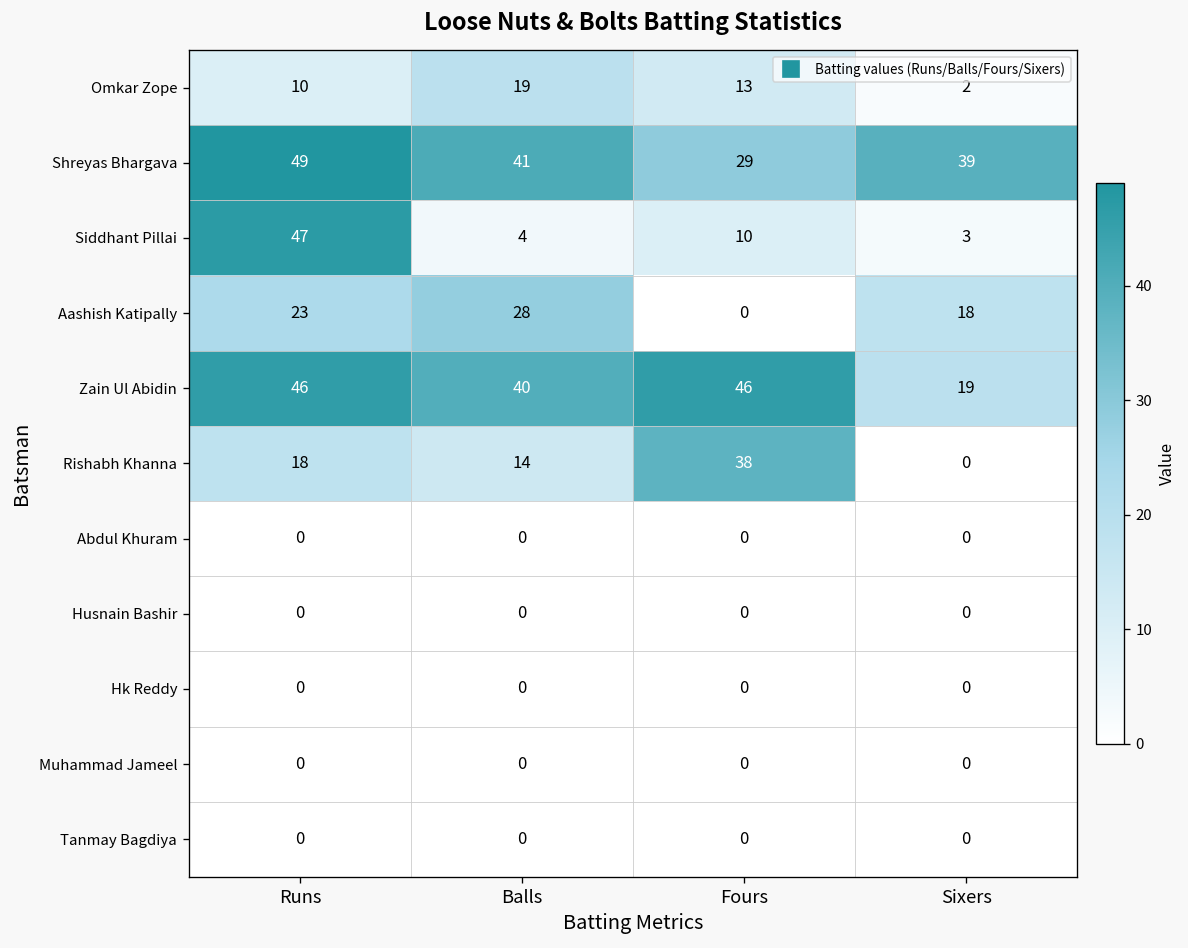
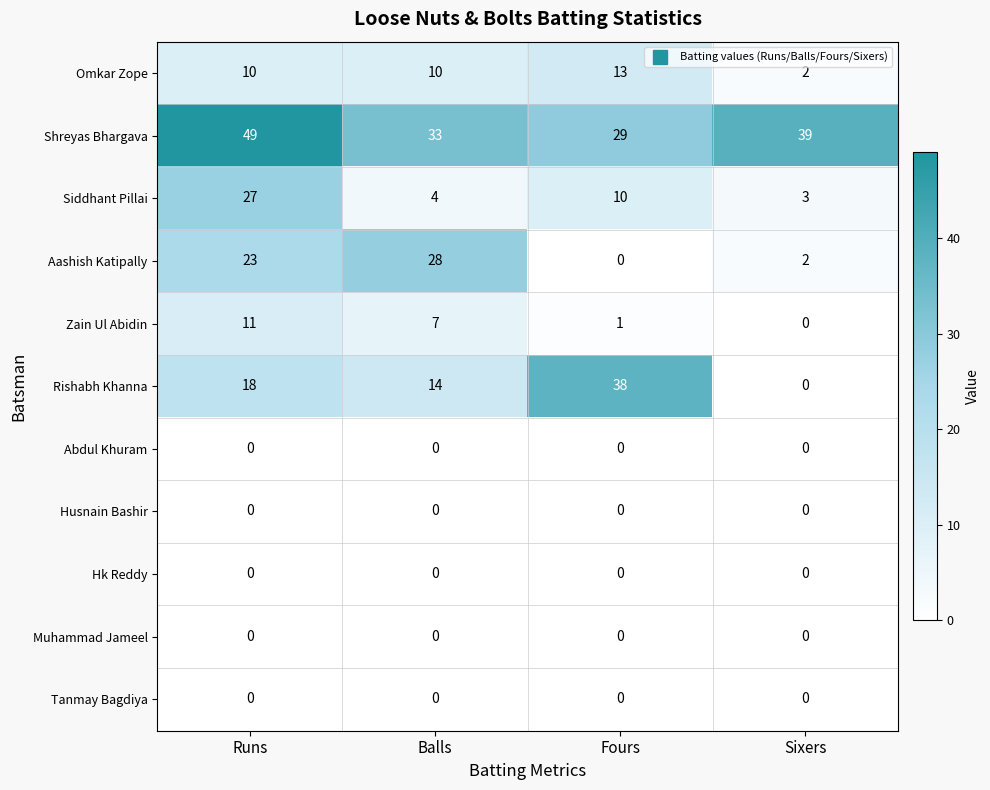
  {
    "Omkar Zope": {
      "Runs": 10,
-     "Balls": 19,
+     "Balls": 10,
      "Fours": 13
    },
    "Shreyas Bhargava": {
      "Runs": 49,
-     "Balls": 41,
+     "Balls": 33,
      "Fours": 29,
      "Sixers": 39
    },
    "Siddhant Pillai": {
-     "Runs": 47,
+     "Runs": 27,
      "Balls": 4,
      "Fours": 10,
      "Sixers": 3
    },
    "Aashish Katipally": {
      "Runs": 23,
      "Balls": 28,
      "Fours": 0,
-     "Sixers": 18
+     "Sixers": 2
    },
    "Zain Ul Abidin": {
-     "Runs": 46,
-     "Balls": 40,
-     "Fours": 46,
-     "Sixers": 19
+     "Runs": 11,
+     "Balls": 7,
+     "Fours": 1,
+     "Sixers": 0
    },
    "Rishabh Khanna": {
      "Runs": 18,
      "Balls": 14,
      "Fours": 38,
      "Sixers": 0
    },
    "Abdul Khuram": {
      "Runs": 0,
      "Balls": 0,
      "Fours": 0,
      "Sixers": 0
    },
    "Husnain Bashir": {
      "Runs": 0,
      "Balls": 0,
      "Fours": 0,
      "Sixers": 0
    },
    "Hk Reddy": {
      "Runs": 0,
      "Balls": 0,
      "Fours": 0,
      "Sixers": 0
    },
    "Muhammad Jameel": {
      "Runs": 0,
      "Balls": 0,
      "Fours": 0,
      "Sixers": 0
    },
    "Tanmay Bagdiya": {
      "Runs": 0,
      "Balls": 0,
      "Fours": 0,
      "Sixers": 0
    }
  }
